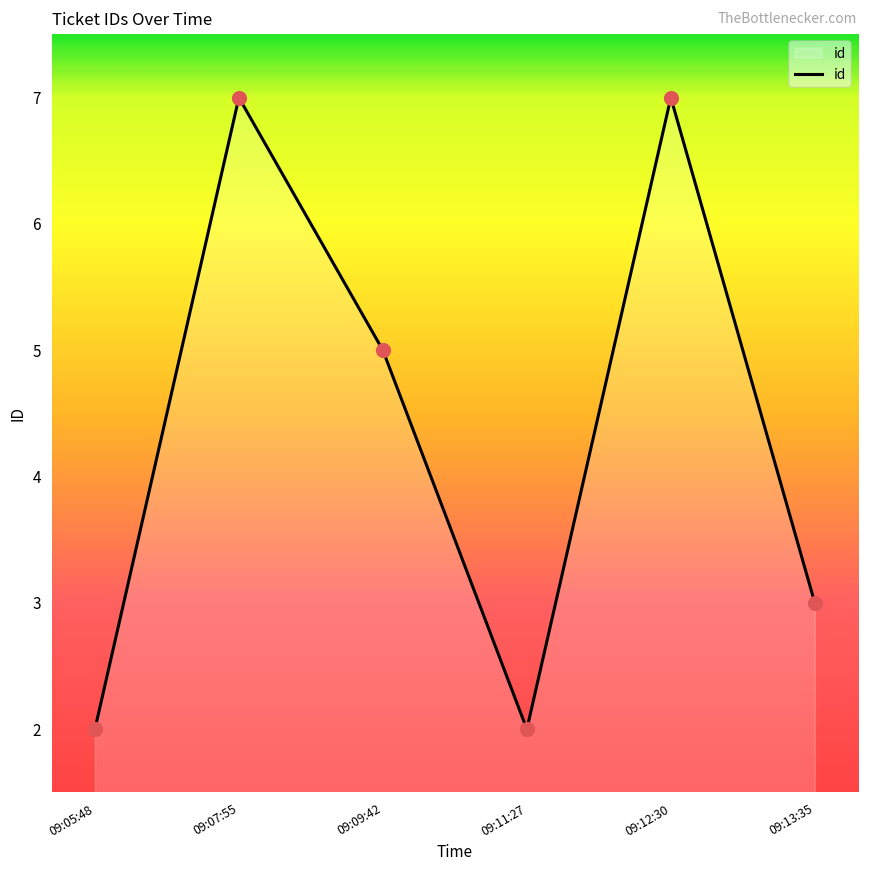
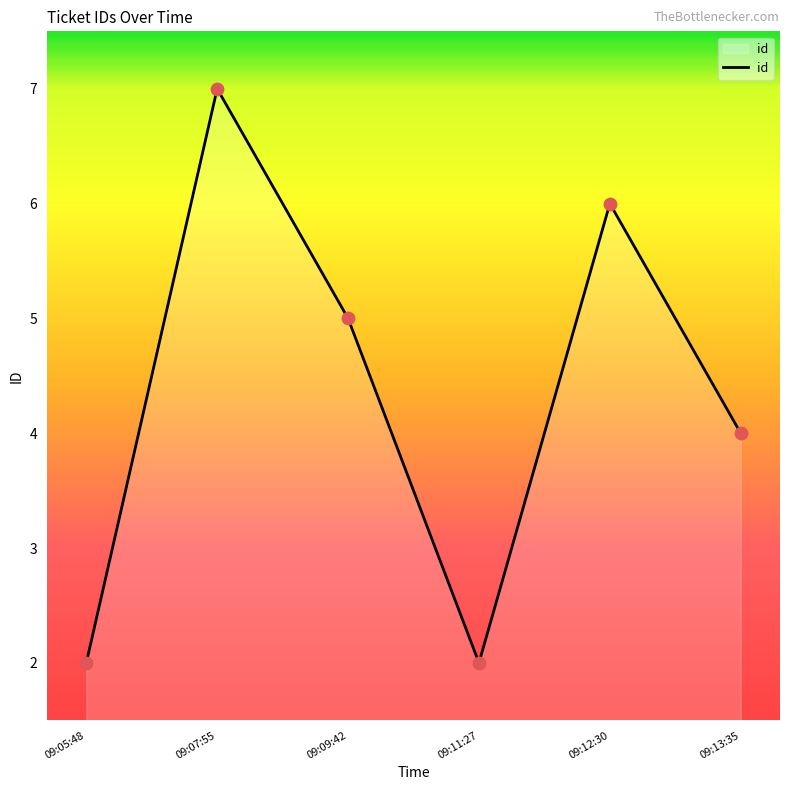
  {
    "09:05:48": 2,
    "09:07:55": 7,
    "09:09:42": 5,
    "09:11:27": 2,
-   "09:12:30": 7,
-   "09:13:35": 3
+   "09:12:30": 6,
+   "09:13:35": 4
  }
